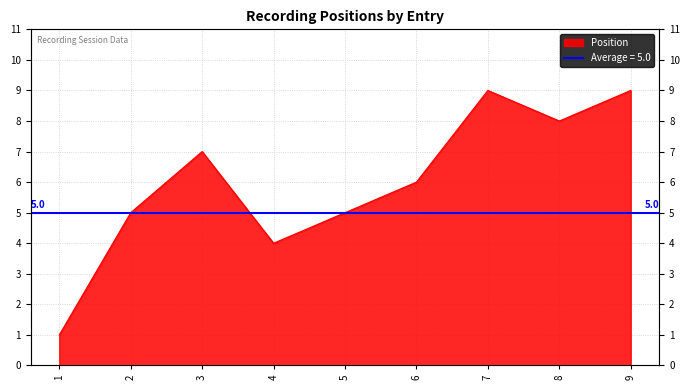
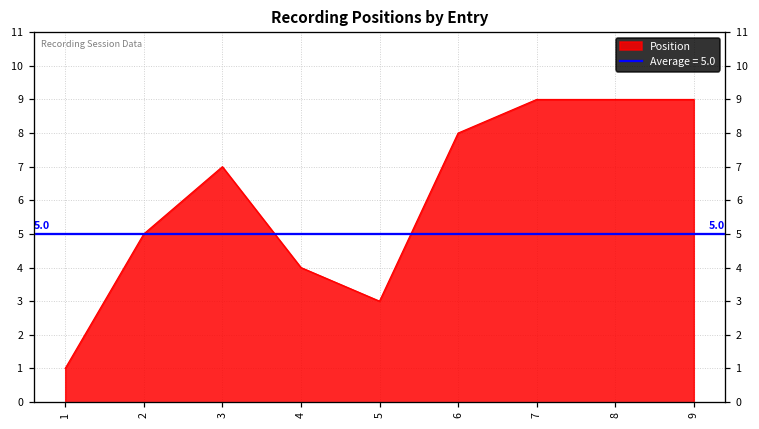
  {
    "1": 1,
    "2": 5,
    "3": 7,
    "4": 4,
-   "5": 5,
-   "6": 6,
+   "5": 3,
+   "6": 8,
    "7": 9,
-   "8": 8,
+   "8": 9,
    "9": 9
  }
